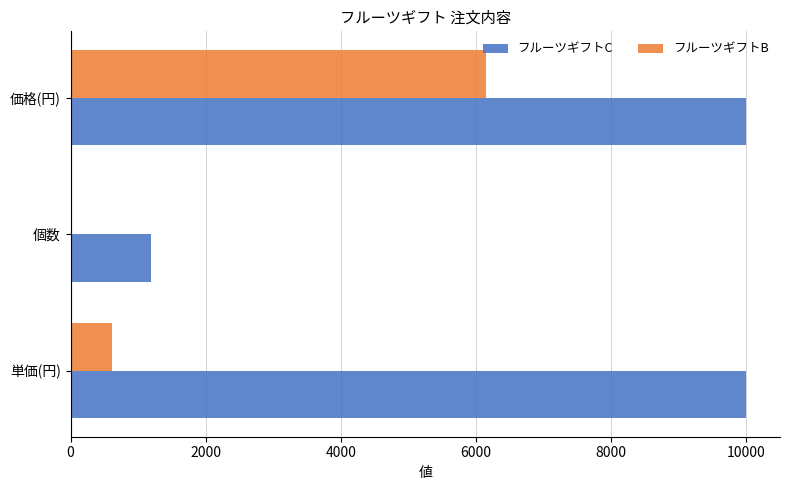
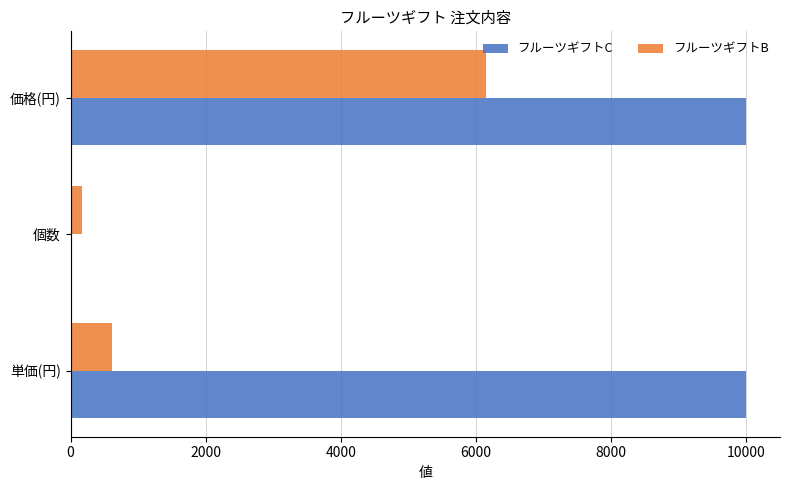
  {
    "フルーツギフトC": {
      "価格(円)": 10000,
-     "個数": 1200,
+     "個数": 0,
      "単価(円)": 10000
    },
    "フルーツギフトB": {
      "価格(円)": 6100,
-     "個数": 0,
+     "個数": 200,
      "単価(円)": 600
    }
  }
